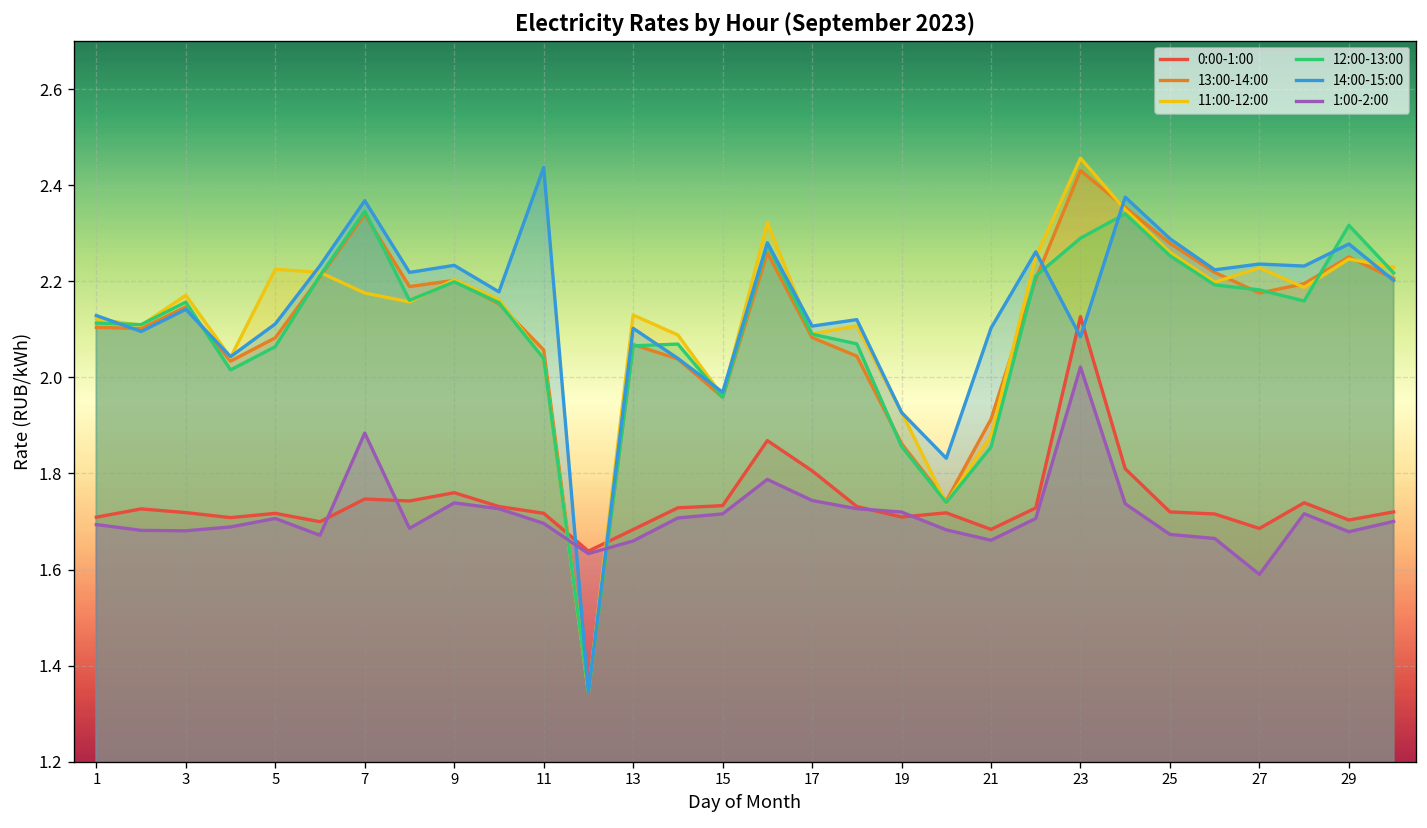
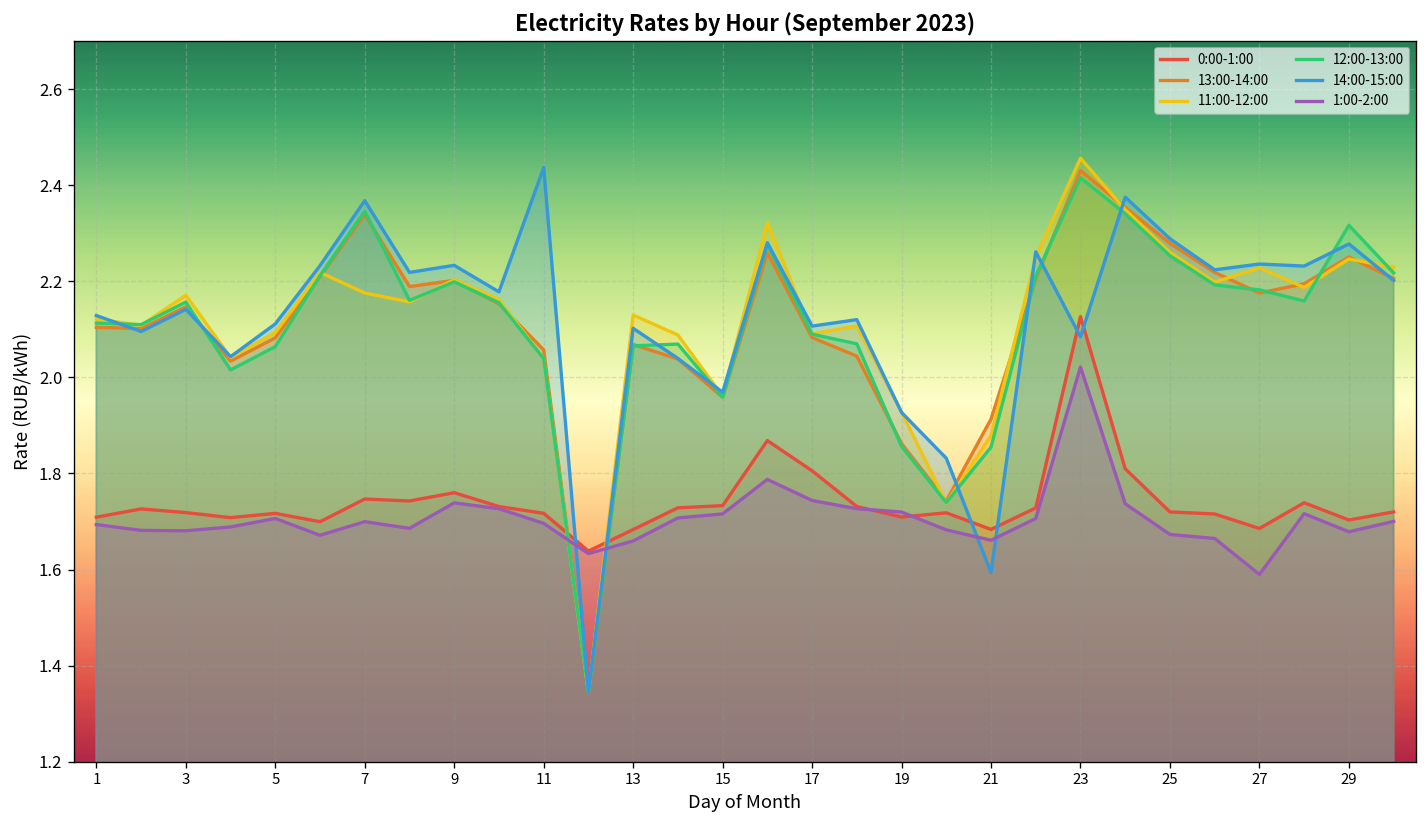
  {
    "11:00-12:00": {
      "1": 2.12,
      "3": 2.17,
-     "5": 2.22,
+     "5": 2.09,
      "7": 2.18,
      "13": 2.13,
      "21": 1.88,
      "23": 2.46,
      "25": 2.26,
      "27": 2.23
    },
    "12:00-13:00": {
      "1": 2.11,
      "3": 2.16,
      "5": 2.06,
      "7": 2.35,
      "21": 1.85,
-     "23": 2.29,
+     "23": 2.42,
      "25": 2.25,
      "27": 2.18,
      "29": 2.32
    },
    "14:00-15:00": {
      "1": 2.13,
      "5": 2.11,
      "7": 2.37,
      "9": 2.23,
      "11": 2.44,
      "13": 2.10,
      "15": 1.97,
      "17": 2.11,
-     "21": 2.10,
+     "21": 1.59,
      "23": 2.08,
      "25": 2.29,
      "27": 2.24,
      "29": 2.28
    },
    "1:00-2:00": {
      "1": 1.69,
      "3": 1.68,
      "5": 1.71,
-     "7": 1.88,
+     "7": 1.70,
      "9": 1.74,
      "11": 1.70,
      "13": 1.66,
      "15": 1.72,
      "17": 1.74,
      "19": 1.72,
      "21": 1.66,
      "23": 2.02,
      "25": 1.67,
      "27": 1.59,
      "29": 1.68
    }
  }
